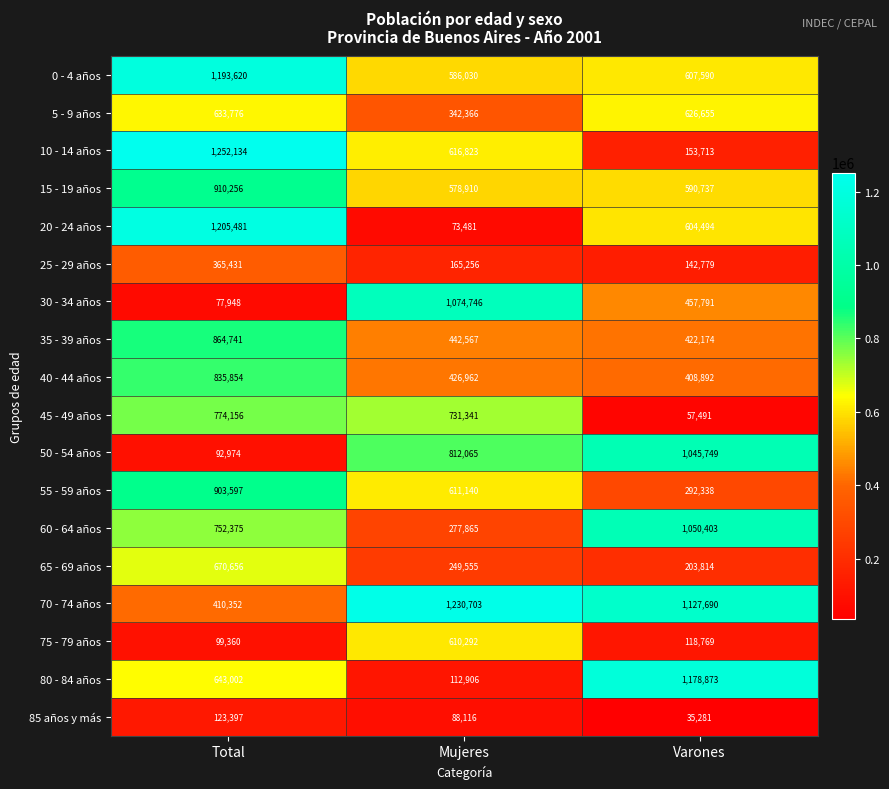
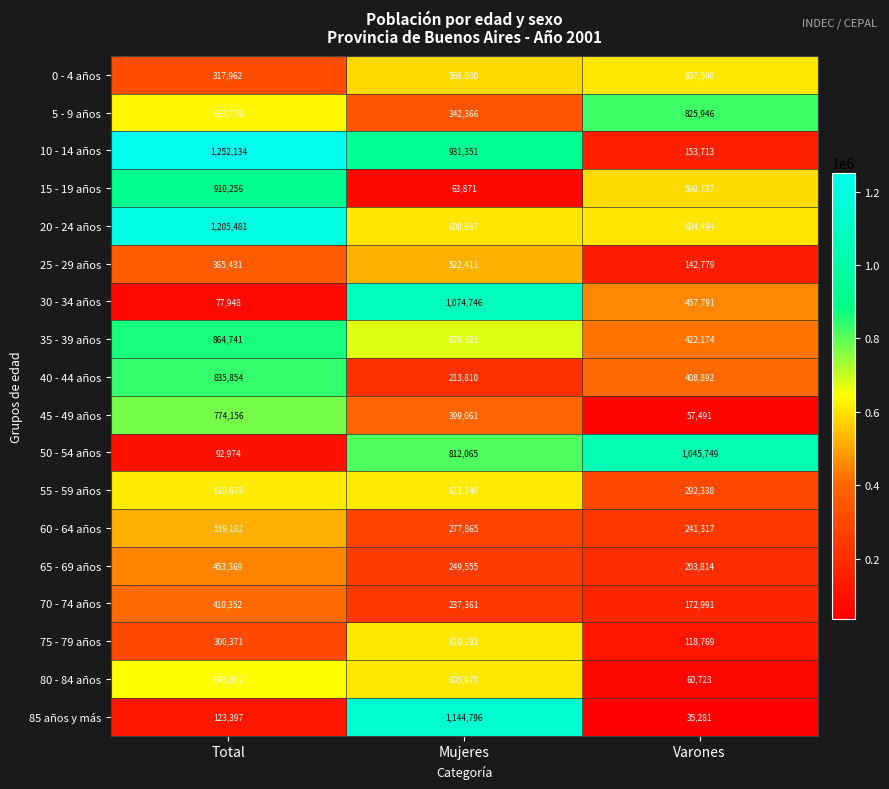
  {
    "0 - 4 años": {
-     "Total": "1,193,620",
+     "Total": "317,962",
      "Mujeres": "586,030",
      "Varones": "607,590"
    },
    "5 - 9 años": {
      "Total": "633,776",
      "Mujeres": "342,366",
-     "Varones": "626,655"
+     "Varones": "825,946"
    },
    "10 - 14 años": {
      "Total": "1,252,134",
-     "Mujeres": "616,823",
+     "Mujeres": "931,351",
      "Varones": "153,713"
    },
    "15 - 19 años": {
      "Total": "910,256",
-     "Mujeres": "578,910",
+     "Mujeres": "63,871",
      "Varones": "590,737"
    },
    "20 - 24 años": {
      "Total": "1,205,481",
-     "Mujeres": "73,481",
+     "Mujeres": "600,987",
      "Varones": "604,494"
    },
    "25 - 29 años": {
      "Total": "365,431",
-     "Mujeres": "165,256",
+     "Mujeres": "522,411",
      "Varones": "142,779"
    },
    "30 - 34 años": {
      "Total": "77,948",
      "Mujeres": "1,074,746",
      "Varones": "457,791"
    },
    "35 - 39 años": {
      "Total": "864,741",
-     "Mujeres": "442,567",
+     "Mujeres": "676,021",
      "Varones": "422,174"
    },
    "40 - 44 años": {
      "Total": "835,854",
-     "Mujeres": "426,962",
+     "Mujeres": "213,810",
      "Varones": "408,892"
    },
    "45 - 49 años": {
      "Total": "774,156",
-     "Mujeres": "731,341",
+     "Mujeres": "399,061",
      "Varones": "57,491"
    },
    "50 - 54 años": {
      "Total": "92,974",
      "Mujeres": "812,065",
      "Varones": "1,045,749"
    },
    "55 - 59 años": {
-     "Total": "903,597",
+     "Total": "610,678",
      "Mujeres": "611,140",
      "Varones": "292,338"
    },
    "60 - 64 años": {
-     "Total": "752,375",
+     "Total": "519,182",
      "Mujeres": "277,865",
-     "Varones": "1,050,403"
+     "Varones": "241,317"
    },
    "65 - 69 años": {
-     "Total": "670,656",
+     "Total": "453,369",
      "Mujeres": "249,555",
      "Varones": "203,814"
    },
    "70 - 74 años": {
      "Total": "410,352",
-     "Mujeres": "1,230,703",
-     "Varones": "1,127,690"
+     "Mujeres": "237,361",
+     "Varones": "172,991"
    },
    "75 - 79 años": {
-     "Total": "99,360",
+     "Total": "300,371",
      "Mujeres": "610,292",
      "Varones": "118,769"
    },
    "80 - 84 años": {
      "Total": "643,002",
-     "Mujeres": "112,906",
-     "Varones": "1,178,873"
+     "Mujeres": "605,970",
+     "Varones": "60,723"
    },
    "85 años y más": {
      "Total": "123,397",
-     "Mujeres": "88,116",
+     "Mujeres": "1,144,796",
      "Varones": "35,281"
    }
  }
